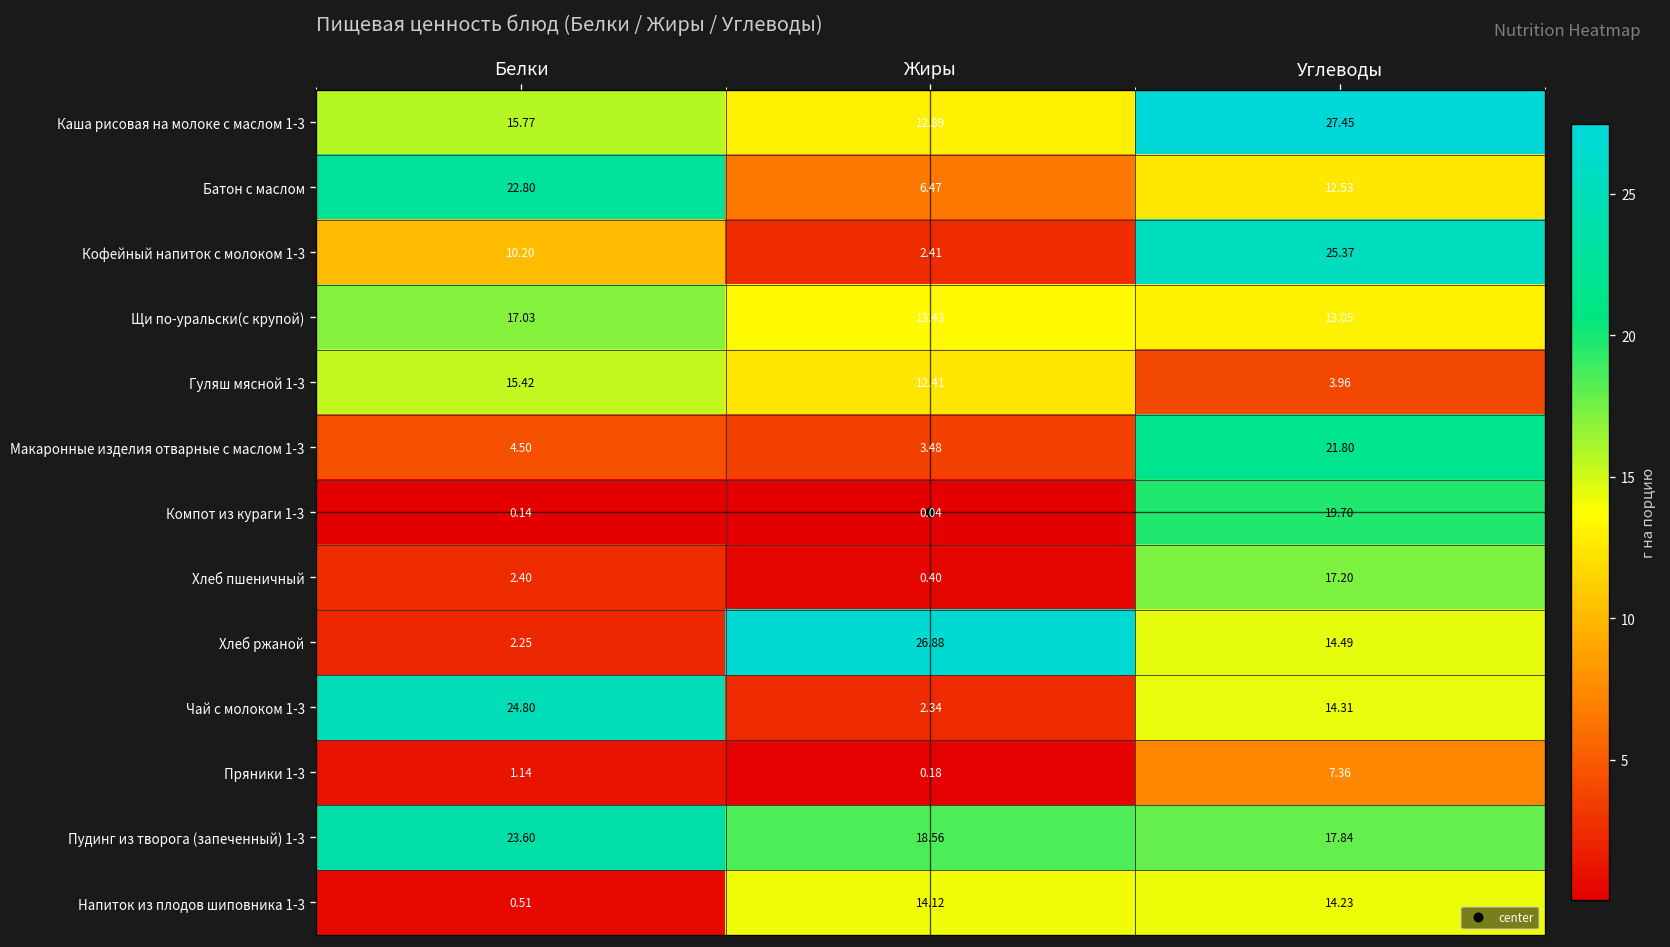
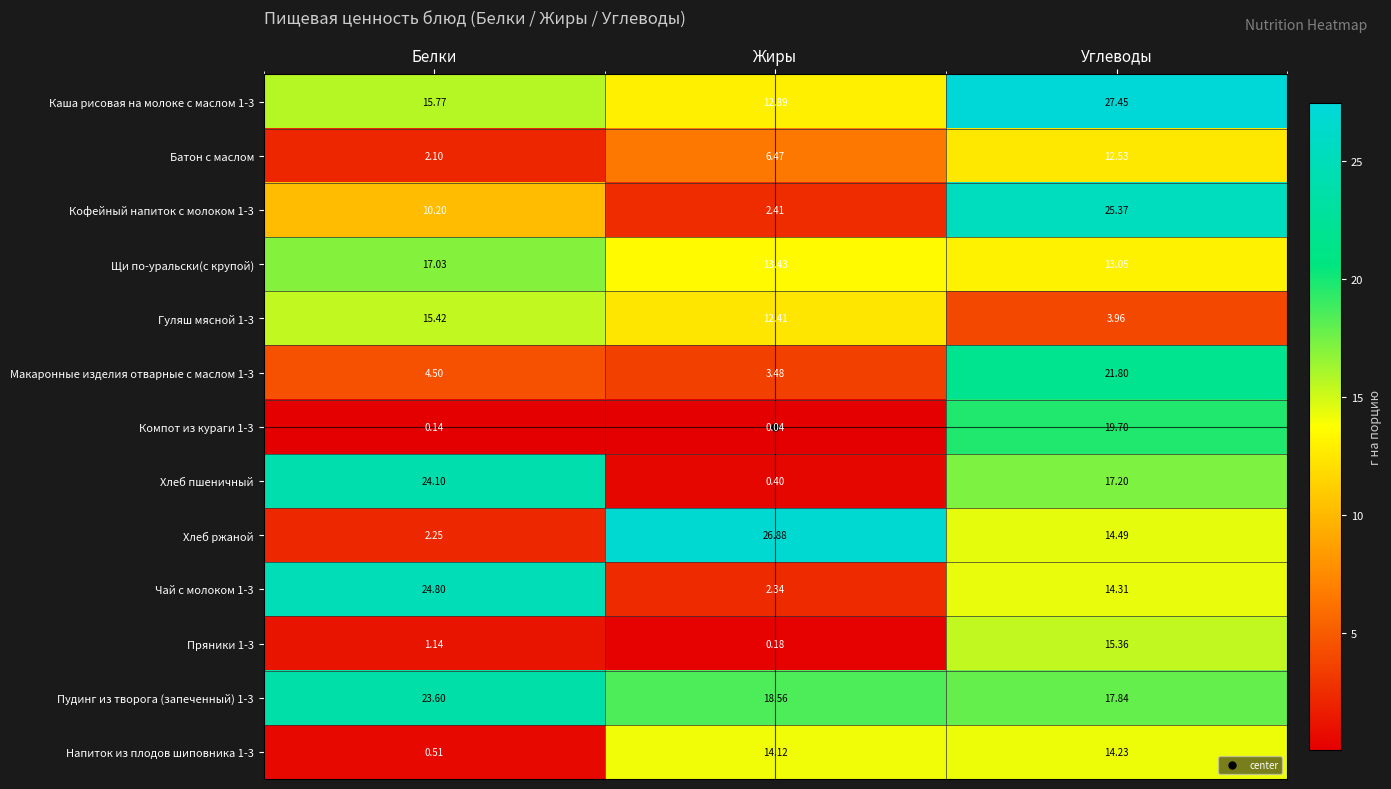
  {
    "Каша рисовая на молоке с маслом 1-3": {
      "Белки": 15.77,
      "Жиры": 12.89,
      "Углеводы": 27.45
    },
    "Батон с маслом": {
-     "Белки": 22.80,
+     "Белки": 2.10,
      "Жиры": 6.47,
      "Углеводы": 12.53
    },
    "Кофейный напиток с молоком 1-3": {
      "Белки": 10.20,
      "Жиры": 2.41,
      "Углеводы": 25.37
    },
    "Щи по-уральски(с крупой)": {
      "Белки": 17.03,
      "Жиры": 13.43,
      "Углеводы": 13.05
    },
    "Гуляш мясной 1-3": {
      "Белки": 15.42,
      "Жиры": 12.41,
      "Углеводы": 3.96
    },
    "Макаронные изделия отварные с маслом 1-3": {
      "Белки": 4.50,
      "Жиры": 3.48,
      "Углеводы": 21.80
    },
    "Компот из кураги 1-3": {
      "Белки": 0.14,
      "Углеводы": 19.70
    },
    "Хлеб пшеничный": {
-     "Белки": 2.40,
+     "Белки": 24.10,
      "Жиры": 0.40,
      "Углеводы": 17.20
    },
    "Хлеб ржаной": {
      "Белки": 2.25,
      "Жиры": 26.88,
      "Углеводы": 14.49
    },
    "Чай с молоком 1-3": {
      "Белки": 24.80,
      "Жиры": 2.34,
      "Углеводы": 14.31
    },
    "Пряники 1-3": {
      "Белки": 1.14,
      "Жиры": 0.18,
-     "Углеводы": 7.36
+     "Углеводы": 15.36
    },
    "Пудинг из творога (запеченный) 1-3": {
      "Белки": 23.60,
      "Жиры": 18.56,
      "Углеводы": 17.84
    },
    "Напиток из плодов шиповника 1-3": {
      "Белки": 0.51,
      "Жиры": 14.12,
      "Углеводы": 14.23
    }
  }
